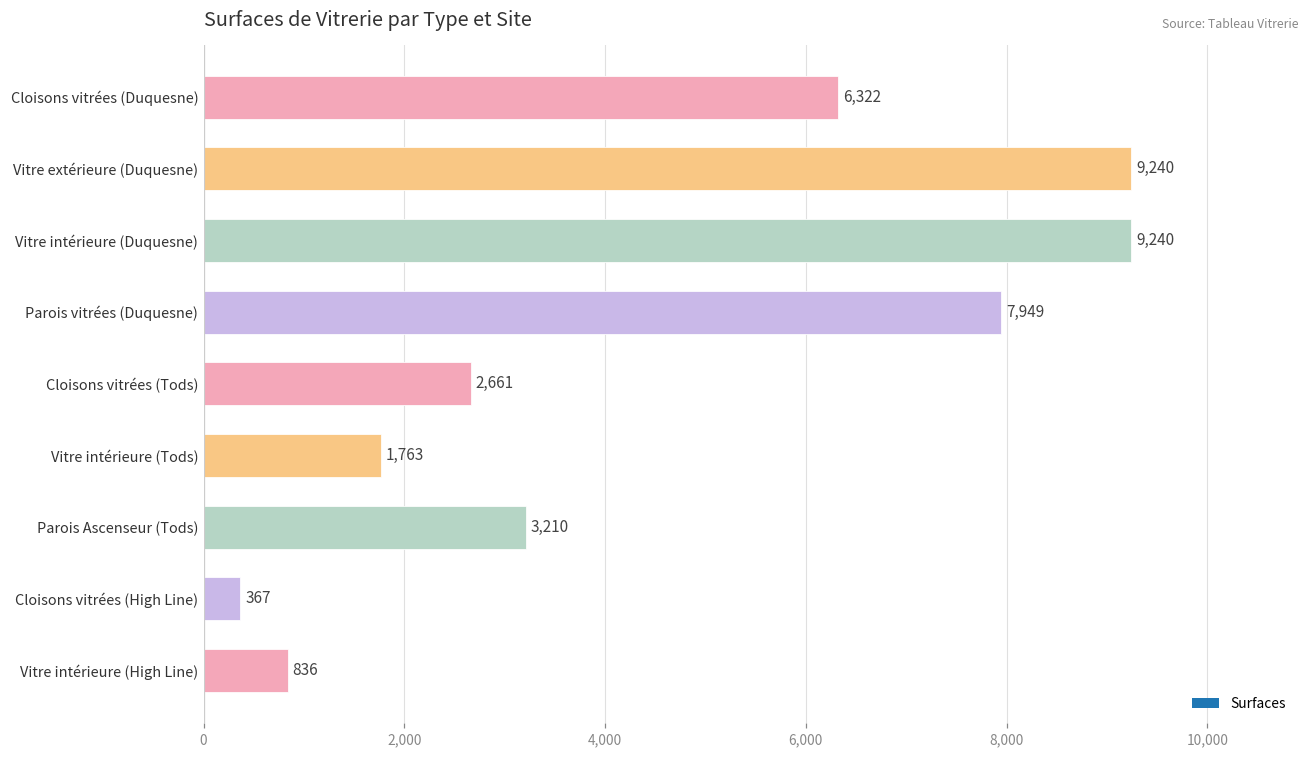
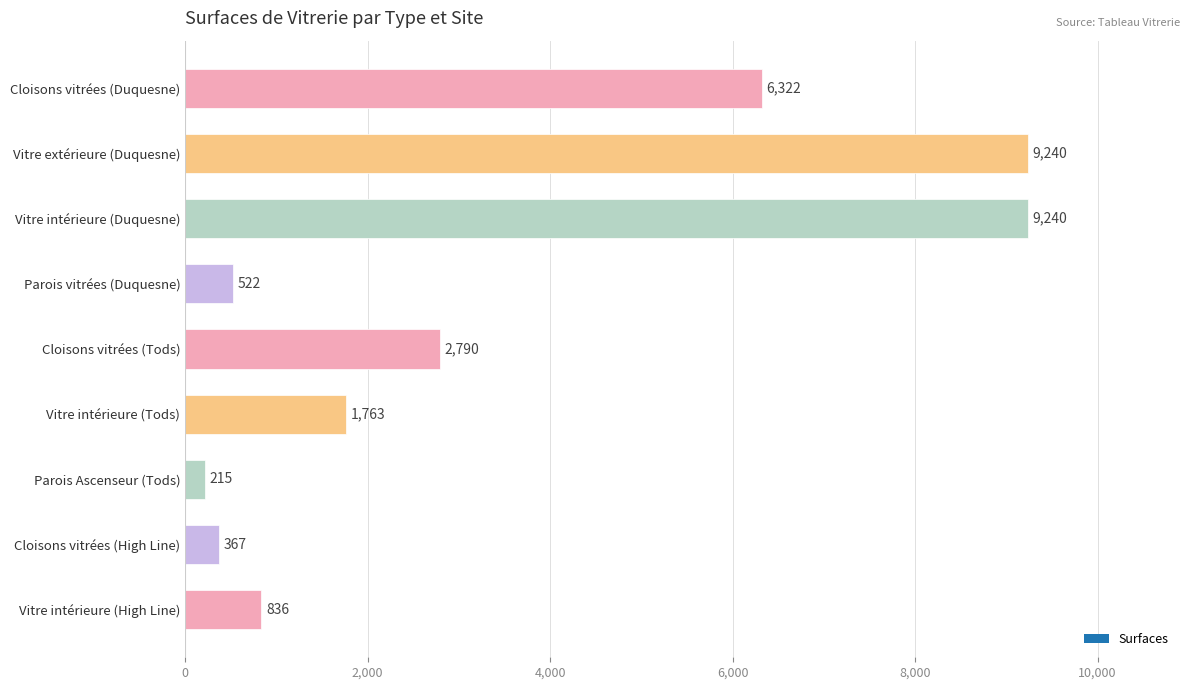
  {
    "Cloisons vitrées (Duquesne)": "6,322",
    "Vitre extérieure (Duquesne)": "9,240",
    "Vitre intérieure (Duquesne)": "9,240",
-   "Parois vitrées (Duquesne)": "7,949",
-   "Cloisons vitrées (Tods)": "2,661",
+   "Parois vitrées (Duquesne)": "522",
+   "Cloisons vitrées (Tods)": "2,790",
    "Vitre intérieure (Tods)": "1,763",
-   "Parois Ascenseur (Tods)": "3,210",
+   "Parois Ascenseur (Tods)": "215",
    "Cloisons vitrées (High Line)": "367",
    "Vitre intérieure (High Line)": "836"
  }
